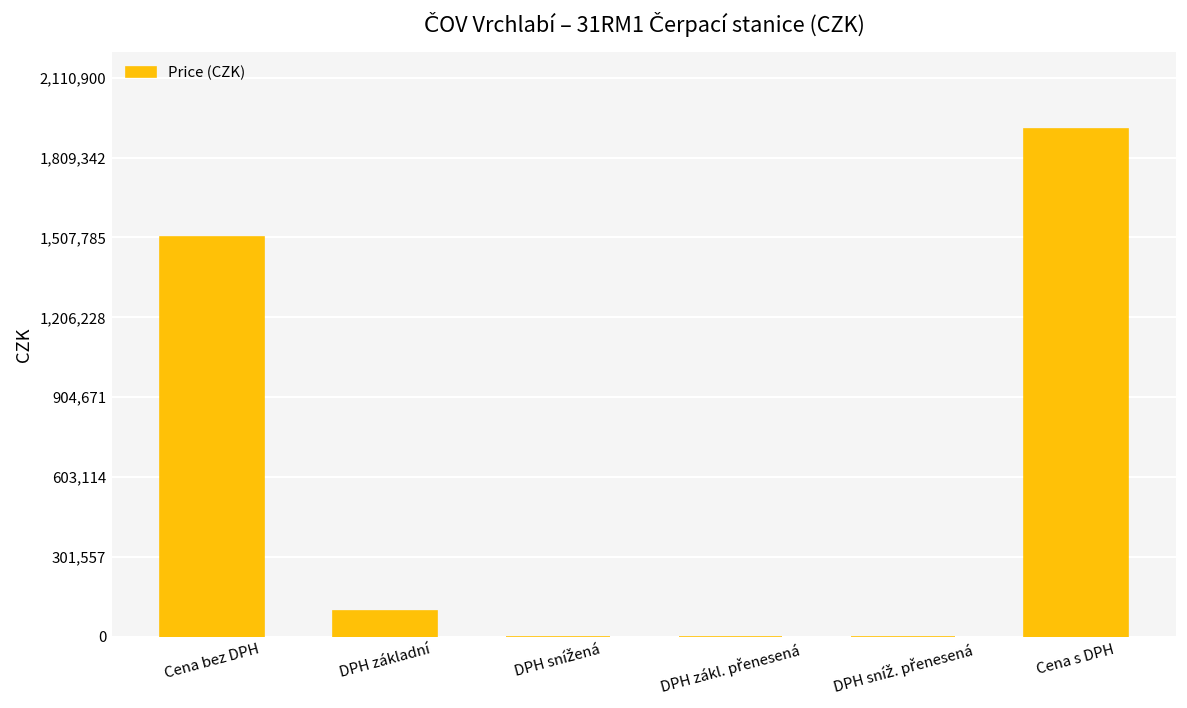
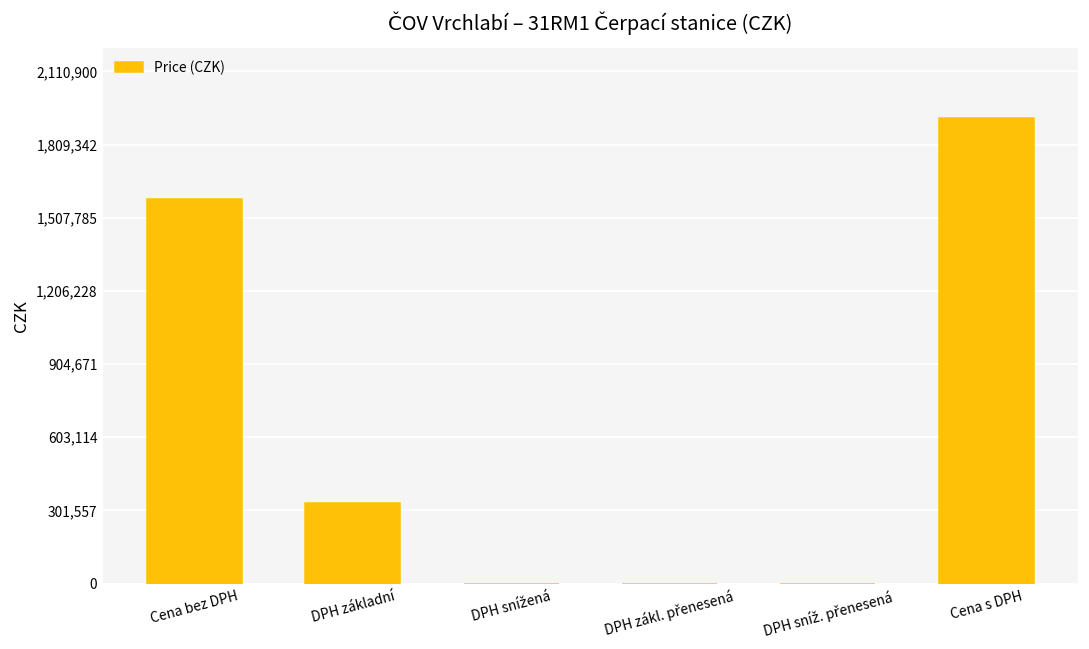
  {
-   "Cena bez DPH": "1,510,000",
-   "DPH základní": "100,000",
+   "Cena bez DPH": "1,590,000",
+   "DPH základní": "330,000",
    "DPH snížená": "0",
    "DPH zákl. přenesená": "0",
    "DPH sníž. přenesená": "0",
    "Cena s DPH": "1,920,000"
  }
